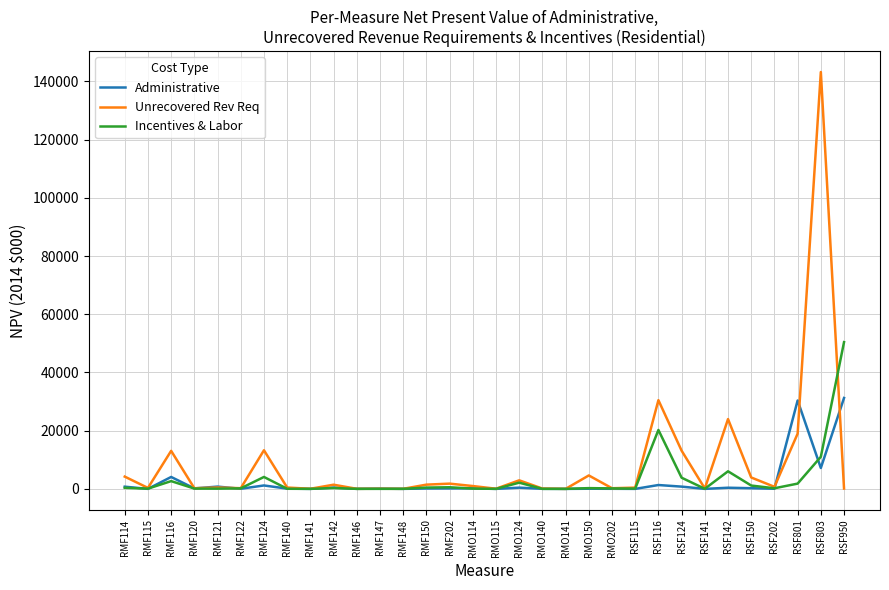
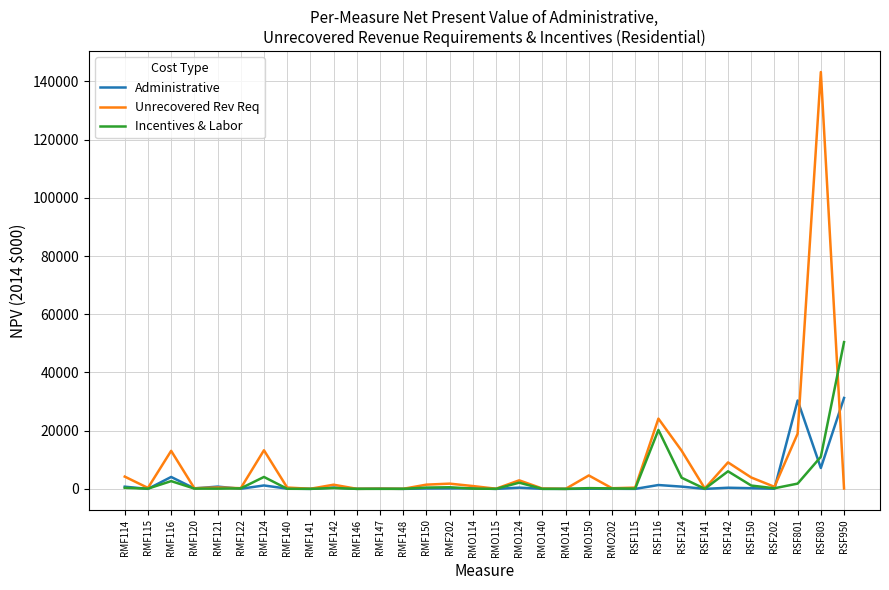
  {
    "Administrative": {
      "RMF116": 4000,
      "RMF124": 1000,
      "RMO124": 0,
      "RSF116": 1000,
      "RSF124": 1000,
      "RSF142": 0,
      "RSF150": 0,
      "RSF801": 30000,
      "RSF803": 7000,
      "RSF950": 31000
    },
    "Unrecovered Rev Req": {
      "RMF114": 4000,
      "RMF116": 13000,
      "RMF124": 13000,
      "RMF142": 1000,
      "RMF150": 1000,
      "RMF202": 2000,
      "RMO150": 5000,
-     "RSF116": 30000,
+     "RSF116": 24000,
      "RSF124": 13000,
-     "RSF142": 24000,
+     "RSF142": 9000,
      "RSF150": 4000,
      "RSF801": 19000,
      "RSF803": 143000,
      "RSF950": 0
    },
    "Incentives & Labor": {
      "RMF116": 3000,
      "RMF124": 4000,
      "RSF116": 20000,
      "RSF124": 4000,
      "RSF142": 6000,
      "RSF150": 1000,
      "RSF801": 2000,
      "RSF803": 11000,
      "RSF950": 50000
    }
  }
